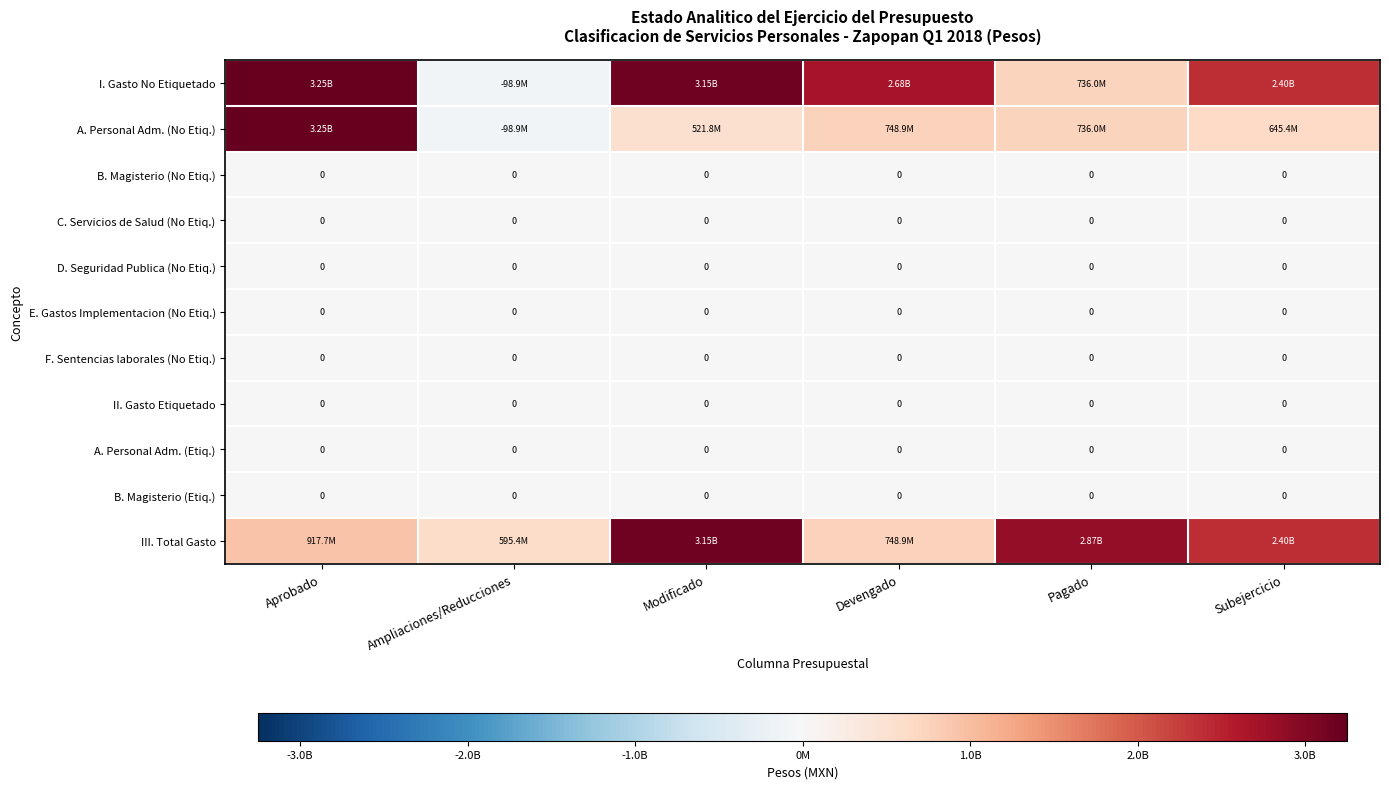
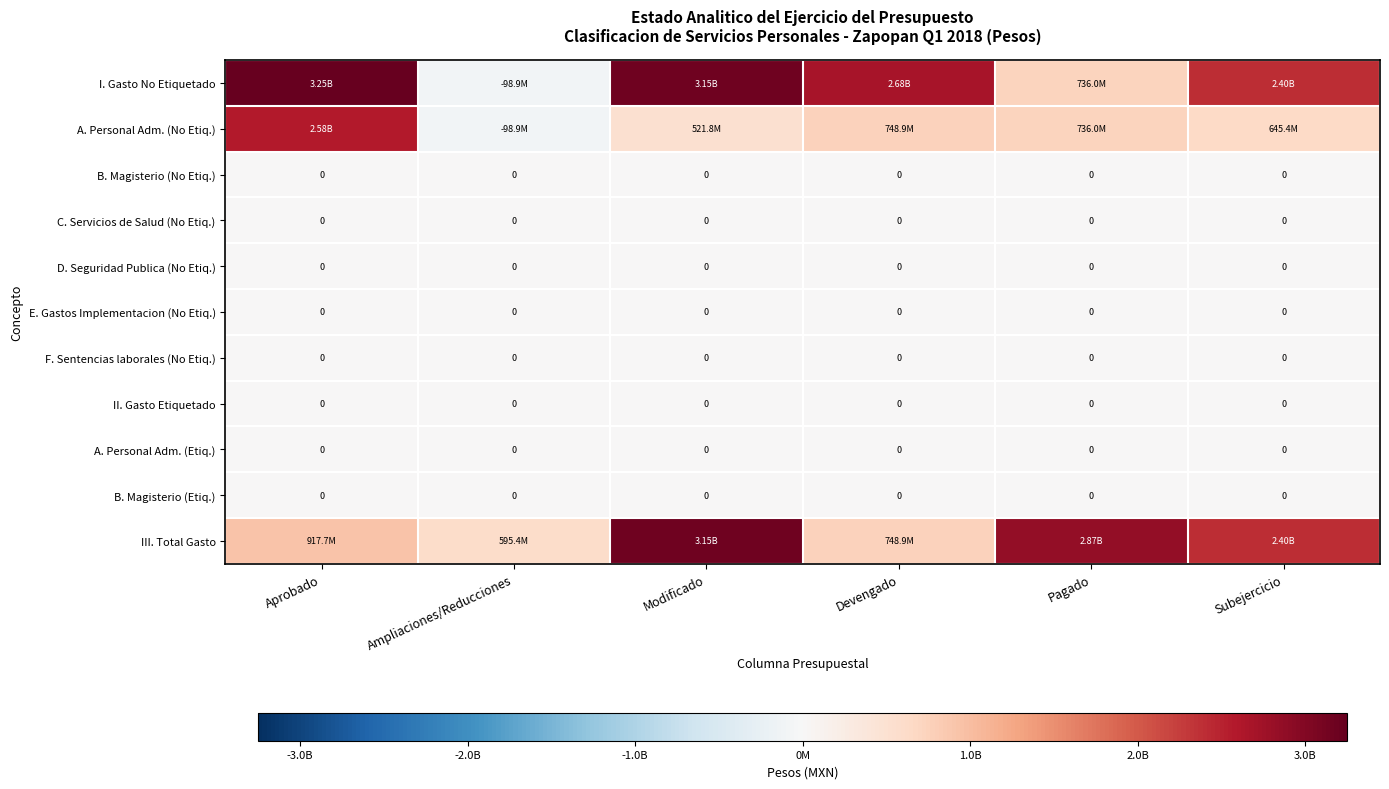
  {
    "I. Gasto No Etiquetado": {
      "Aprobado": "3.25B",
      "Ampliaciones/Reducciones": "-98.9M",
      "Modificado": "3.15B",
      "Devengado": "2.68B",
      "Pagado": "736.0M",
      "Subejercicio": "2.40B"
    },
    "A. Personal Adm. (No Etiq.)": {
-     "Aprobado": "3.25B",
+     "Aprobado": "2.58B",
      "Ampliaciones/Reducciones": "-98.9M",
      "Modificado": "521.8M",
      "Devengado": "748.9M",
      "Pagado": "736.0M",
      "Subejercicio": "645.4M"
    },
    "B. Magisterio (No Etiq.)": {
      "Aprobado": "0",
      "Ampliaciones/Reducciones": "0",
      "Modificado": "0",
      "Devengado": "0",
      "Pagado": "0",
      "Subejercicio": "0"
    },
    "C. Servicios de Salud (No Etiq.)": {
      "Aprobado": "0",
      "Ampliaciones/Reducciones": "0",
      "Modificado": "0",
      "Devengado": "0",
      "Pagado": "0",
      "Subejercicio": "0"
    },
    "D. Seguridad Publica (No Etiq.)": {
      "Aprobado": "0",
      "Ampliaciones/Reducciones": "0",
      "Modificado": "0",
      "Devengado": "0",
      "Pagado": "0",
      "Subejercicio": "0"
    },
    "E. Gastos Implementacion (No Etiq.)": {
      "Aprobado": "0",
      "Ampliaciones/Reducciones": "0",
      "Modificado": "0",
      "Devengado": "0",
      "Pagado": "0",
      "Subejercicio": "0"
    },
    "F. Sentencias laborales (No Etiq.)": {
      "Aprobado": "0",
      "Ampliaciones/Reducciones": "0",
      "Modificado": "0",
      "Devengado": "0",
      "Pagado": "0",
      "Subejercicio": "0"
    },
    "II. Gasto Etiquetado": {
      "Aprobado": "0",
      "Ampliaciones/Reducciones": "0",
      "Modificado": "0",
      "Devengado": "0",
      "Pagado": "0",
      "Subejercicio": "0"
    },
    "A. Personal Adm. (Etiq.)": {
      "Aprobado": "0",
      "Ampliaciones/Reducciones": "0",
      "Modificado": "0",
      "Devengado": "0",
      "Pagado": "0",
      "Subejercicio": "0"
    },
    "B. Magisterio (Etiq.)": {
      "Aprobado": "0",
      "Ampliaciones/Reducciones": "0",
      "Modificado": "0",
      "Devengado": "0",
      "Pagado": "0",
      "Subejercicio": "0"
    },
    "III. Total Gasto": {
      "Aprobado": "917.7M",
      "Ampliaciones/Reducciones": "595.4M",
      "Modificado": "3.15B",
      "Devengado": "748.9M",
      "Pagado": "2.87B",
      "Subejercicio": "2.40B"
    }
  }
